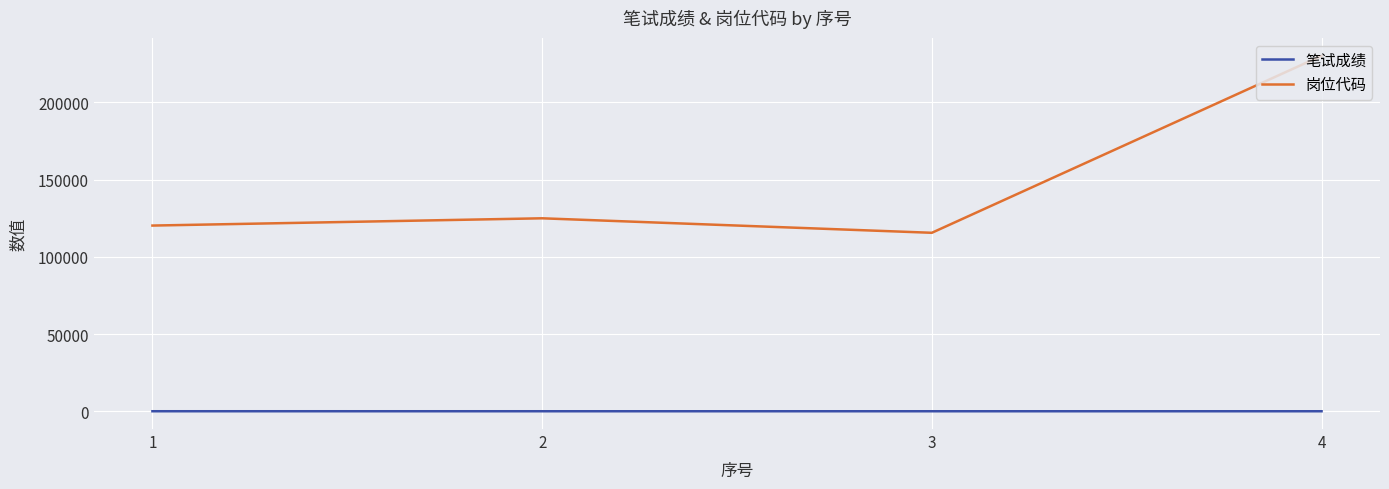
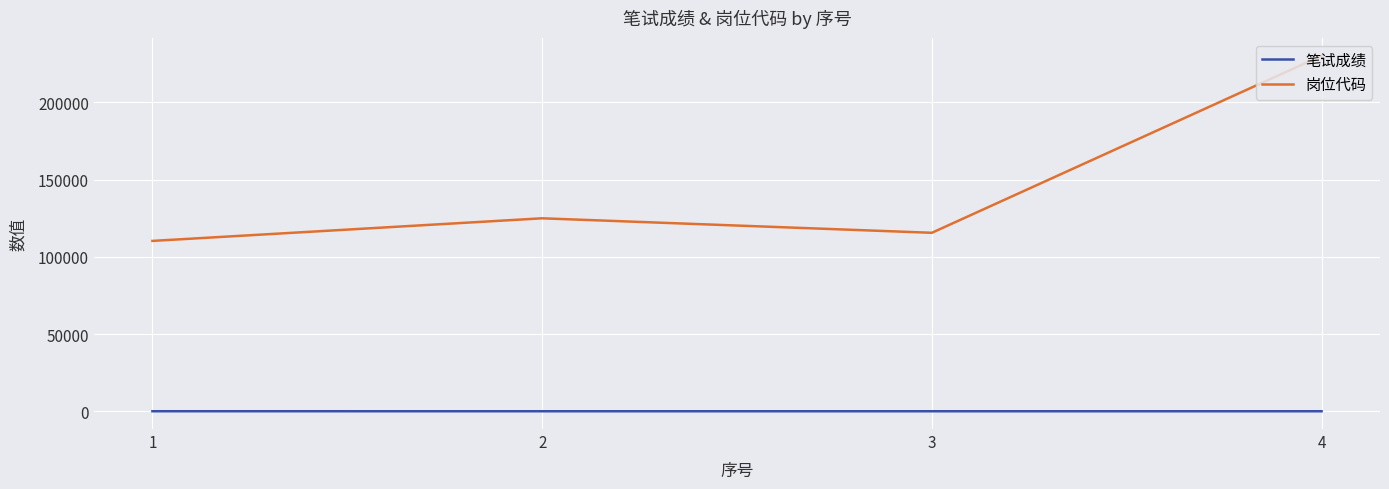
  {
    "笔试成绩": {
      "1": 0,
      "2": 0,
      "3": 0,
      "4": 0
    },
    "岗位代码": {
-     "1": 120000,
+     "1": 110000,
      "2": 125000,
      "3": 116000
    }
  }
